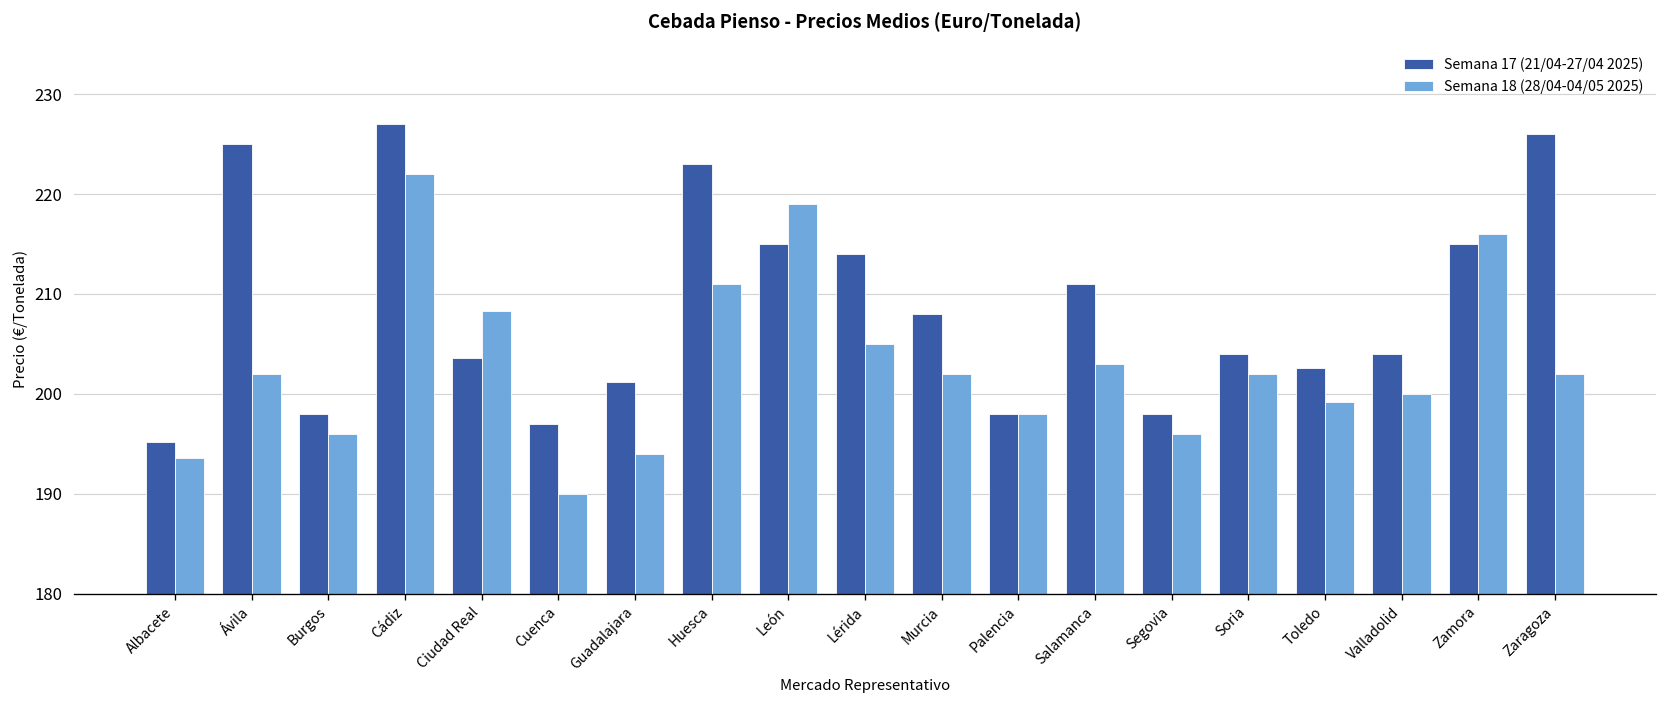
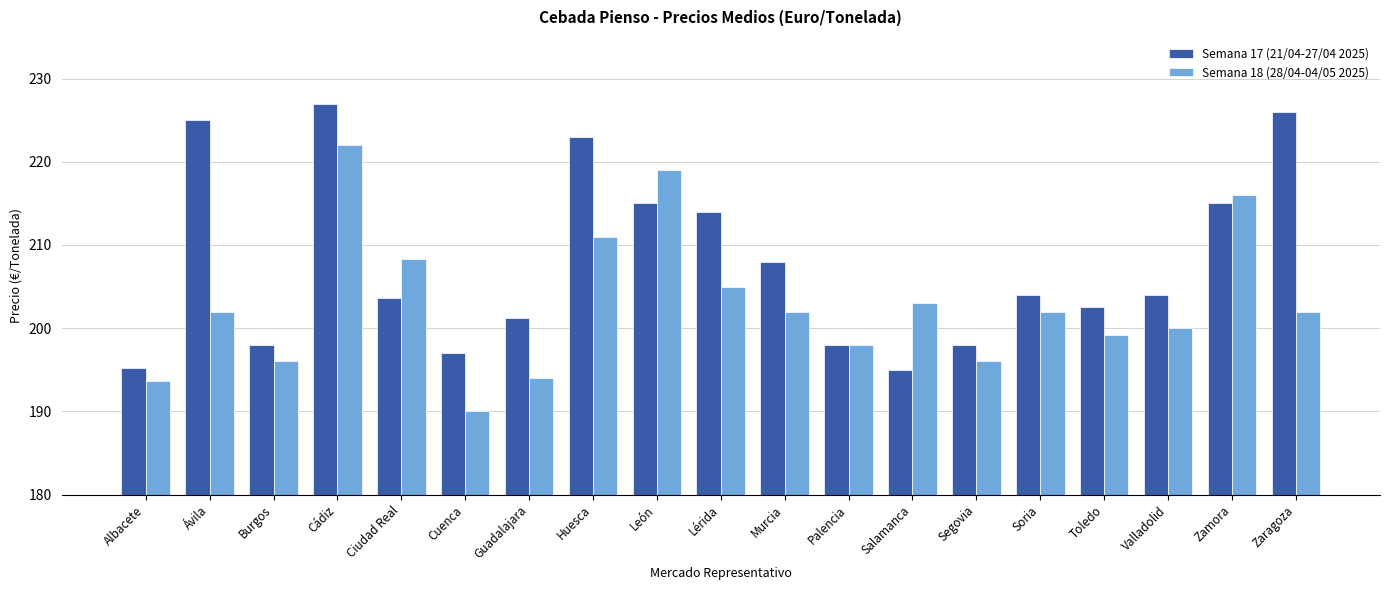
  {
    "Semana 17 (21/04-27/04 2025)": {
      "Albacete": 195,
      "Ávila": 225,
      "Burgos": 198,
      "Cádiz": 227,
      "Ciudad Real": 204,
      "Cuenca": 197,
      "Guadalajara": 201,
      "Huesca": 223,
      "León": 215,
      "Lérida": 214,
      "Murcia": 208,
      "Palencia": 198,
-     "Salamanca": 211,
+     "Salamanca": 195,
      "Segovia": 198,
      "Soria": 204,
      "Toledo": 203,
      "Valladolid": 204,
      "Zamora": 215,
      "Zaragoza": 226
    },
    "Semana 18 (28/04-04/05 2025)": {
      "Albacete": 194,
      "Ávila": 202,
      "Burgos": 196,
      "Cádiz": 222,
      "Ciudad Real": 208,
      "Cuenca": 190,
      "Guadalajara": 194,
      "Huesca": 211,
      "León": 219,
      "Lérida": 205,
      "Murcia": 202,
      "Palencia": 198,
      "Salamanca": 203,
      "Segovia": 196,
      "Soria": 202,
      "Toledo": 199,
      "Valladolid": 200,
      "Zamora": 216,
      "Zaragoza": 202
    }
  }
